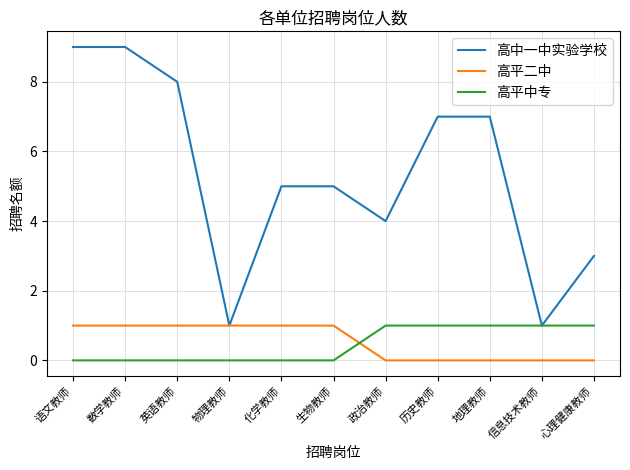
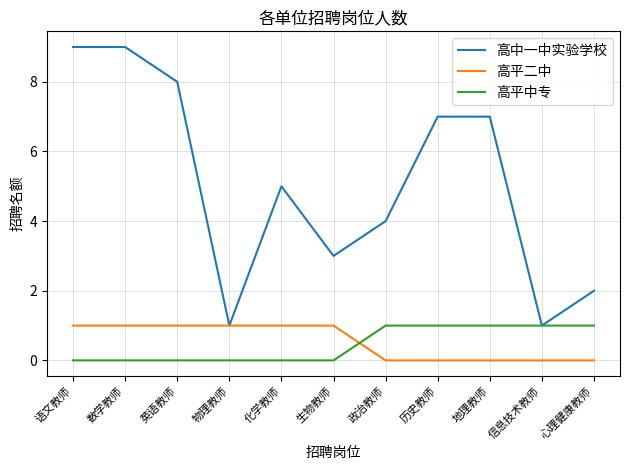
  {
    "高中一中实验学校": {
      "语文教师": 9,
      "数学教师": 9,
      "英语教师": 8,
      "化学教师": 5,
-     "生物教师": 5,
+     "生物教师": 3,
      "政治教师": 4,
      "历史教师": 7,
      "地理教师": 7,
-     "心理健康教师": 3
+     "心理健康教师": 2
    },
    "高平二中": {
      "语文教师": 1,
      "数学教师": 1,
      "英语教师": 1,
      "化学教师": 1,
      "生物教师": 1,
      "政治教师": 0,
      "历史教师": 0,
      "地理教师": 0,
      "信息技术教师": 0,
      "心理健康教师": 0
    },
    "高平中专": {
      "语文教师": 0,
      "数学教师": 0,
      "英语教师": 0,
      "物理教师": 0,
      "化学教师": 0,
      "生物教师": 0,
      "政治教师": 1,
      "历史教师": 1,
      "地理教师": 1,
      "心理健康教师": 1
    }
  }
